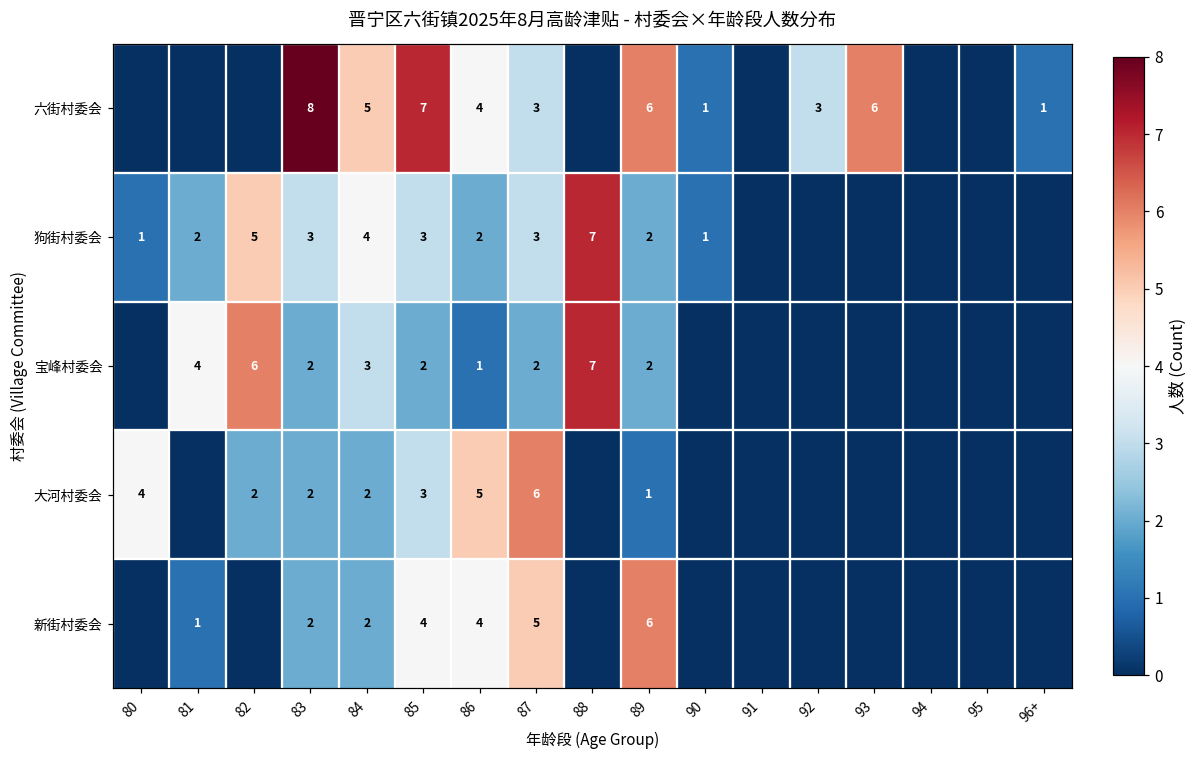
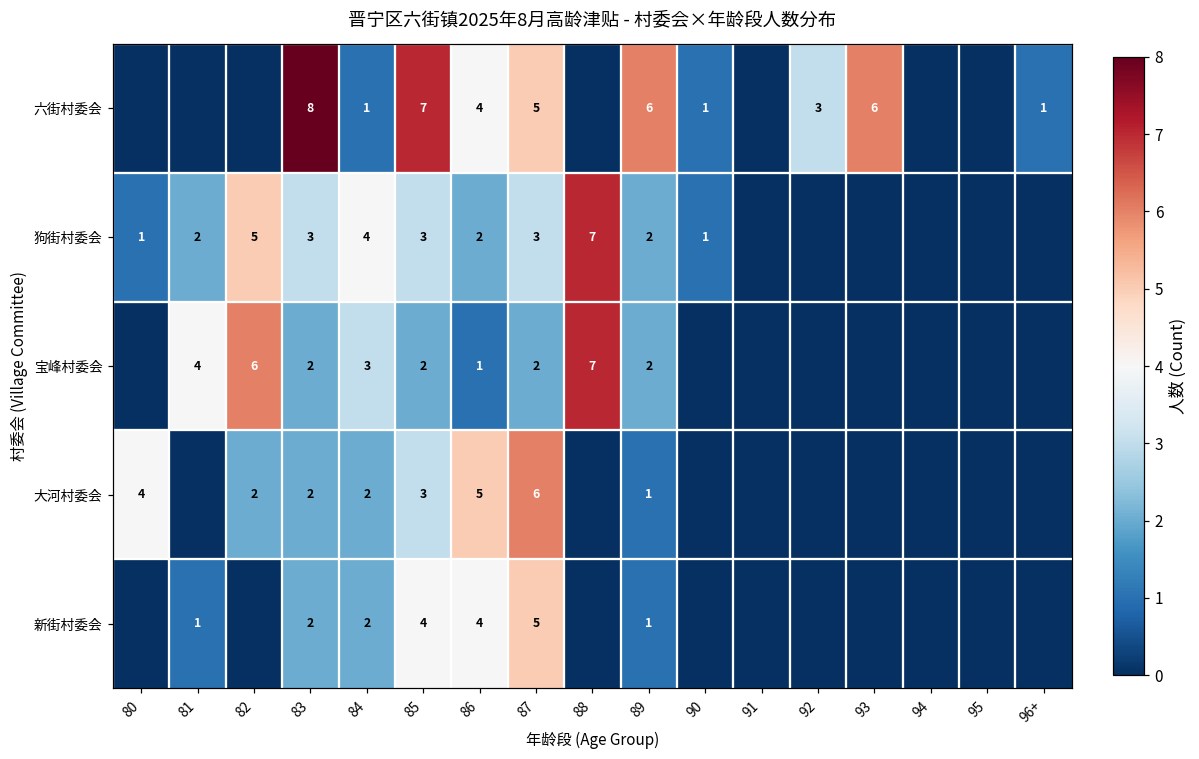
  {
    "六街村委会": {
      "83": 8,
-     "84": 5,
+     "84": 1,
      "85": 7,
      "86": 4,
-     "87": 3,
+     "87": 5,
      "89": 6,
      "90": 1,
      "92": 3,
      "93": 6,
      "96+": 1
    },
    "狗街村委会": {
      "80": 1,
      "81": 2,
      "82": 5,
      "83": 3,
      "84": 4,
      "85": 3,
      "86": 2,
      "87": 3,
      "88": 7,
      "89": 2,
      "90": 1
    },
    "宝峰村委会": {
      "81": 4,
      "82": 6,
      "83": 2,
      "84": 3,
      "85": 2,
      "86": 1,
      "87": 2,
      "88": 7,
      "89": 2
    },
    "大河村委会": {
      "80": 4,
      "82": 2,
      "83": 2,
      "84": 2,
      "85": 3,
      "86": 5,
      "87": 6,
      "89": 1
    },
    "新街村委会": {
      "81": 1,
      "83": 2,
      "84": 2,
      "85": 4,
      "86": 4,
      "87": 5,
-     "89": 6
+     "89": 1
    }
  }
